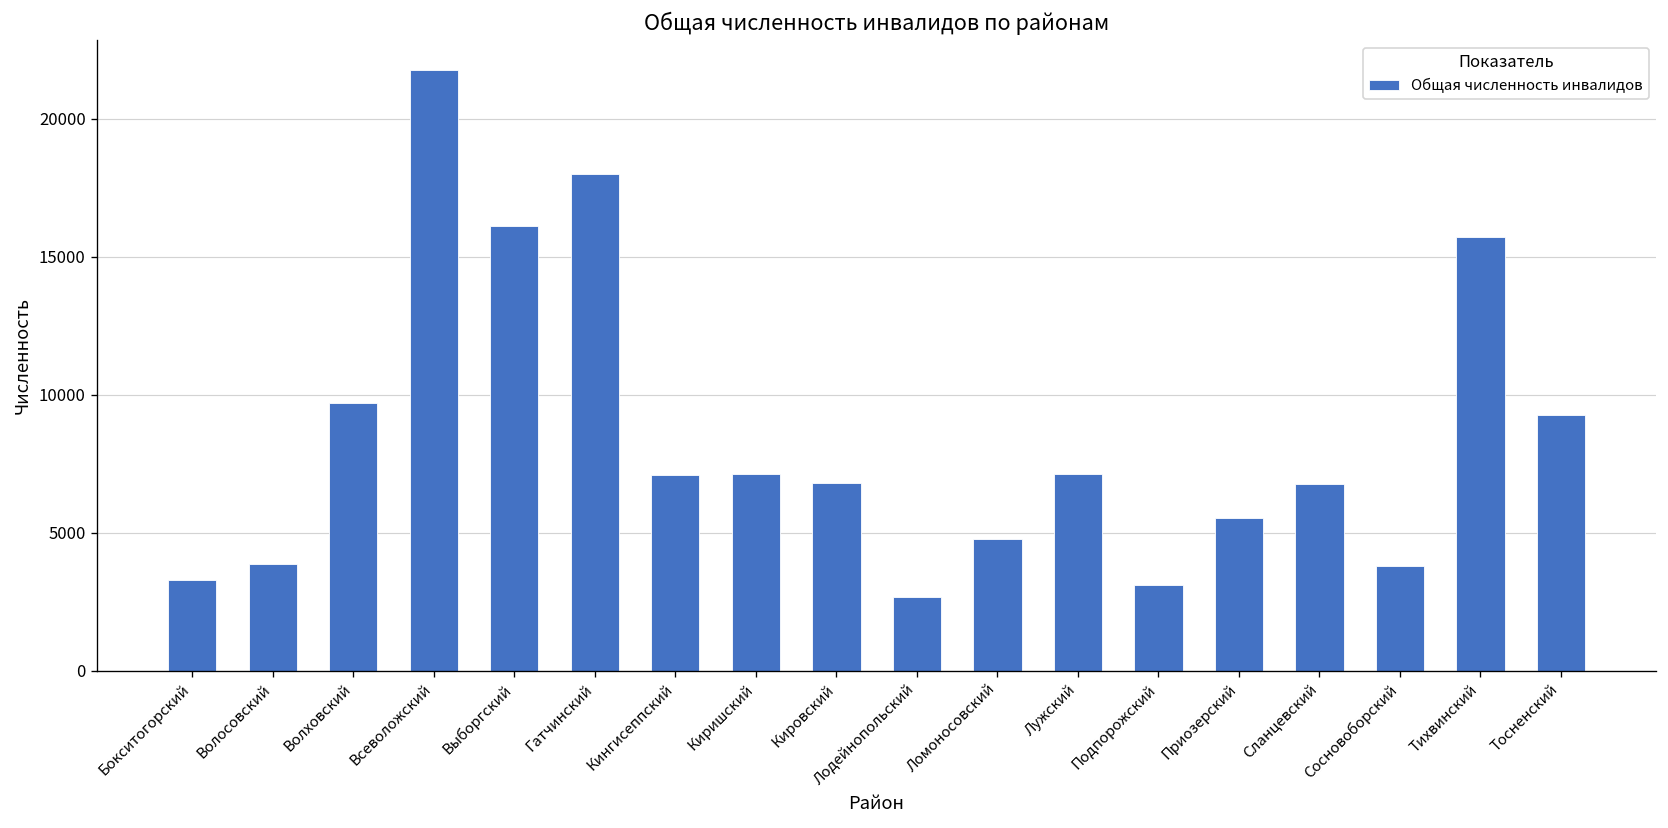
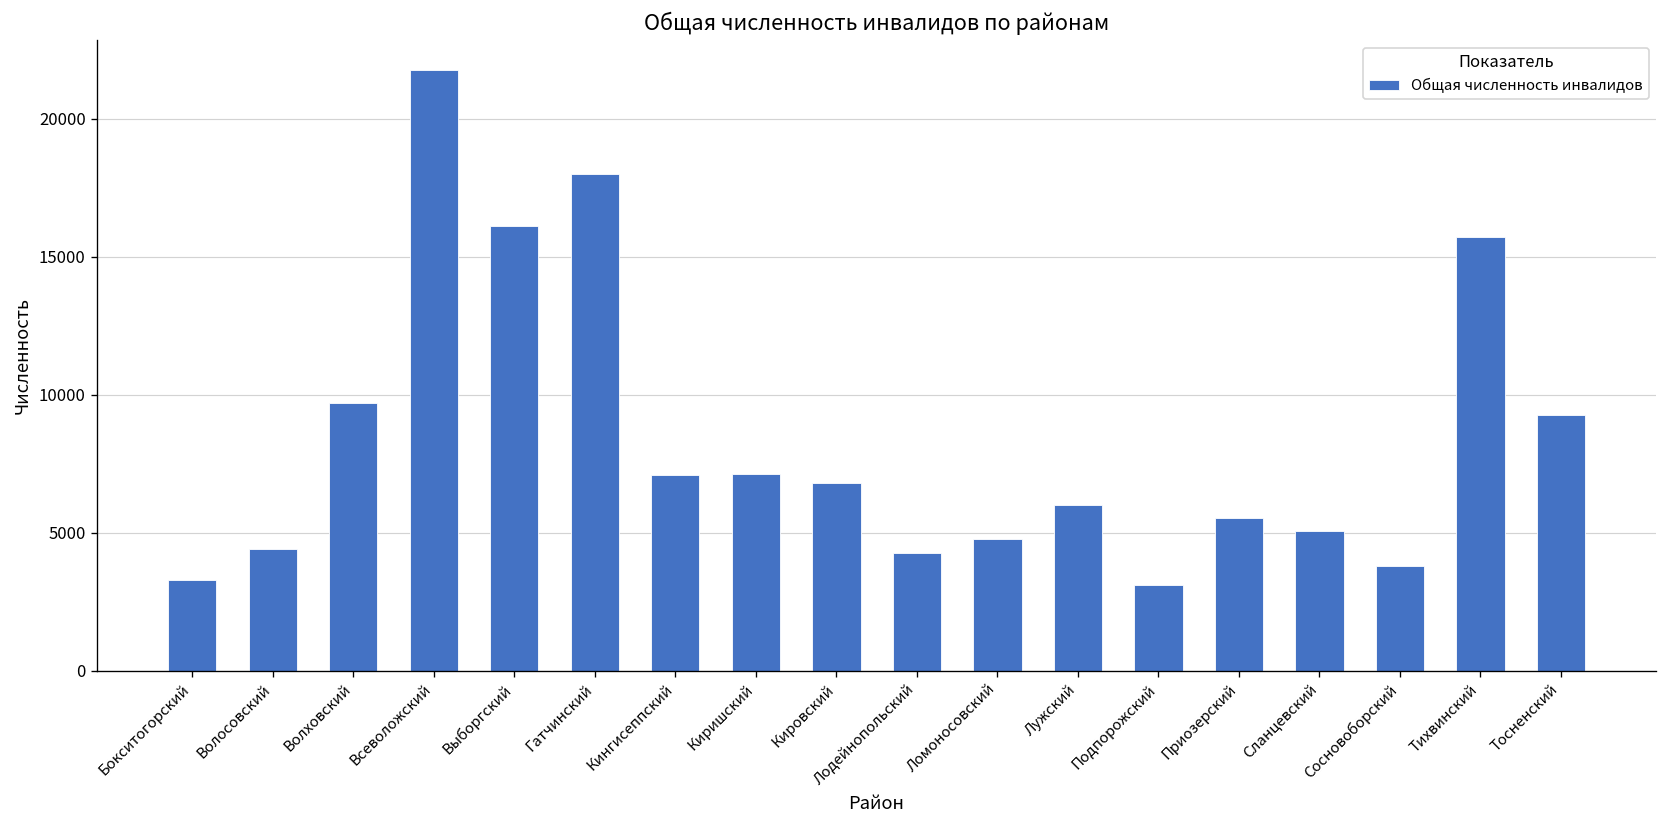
  {
    "Бокситогорский": 3300,
-   "Волосовский": 3900,
+   "Волосовский": 4400,
    "Волховский": 9700,
    "Всеволожский": 21700,
    "Выборгский": 16100,
    "Гатчинский": 18000,
    "Кингисеппский": 7100,
    "Киришский": 7100,
    "Кировский": 6800,
-   "Лодейнопольский": 2700,
+   "Лодейнопольский": 4300,
    "Ломоносовский": 4800,
-   "Лужский": 7100,
+   "Лужский": 6000,
    "Подпорожский": 3100,
    "Приозерский": 5500,
-   "Сланцевский": 6700,
+   "Сланцевский": 5100,
    "Сосновоборский": 3800,
    "Тихвинский": 15700,
    "Тосненский": 9300
  }
